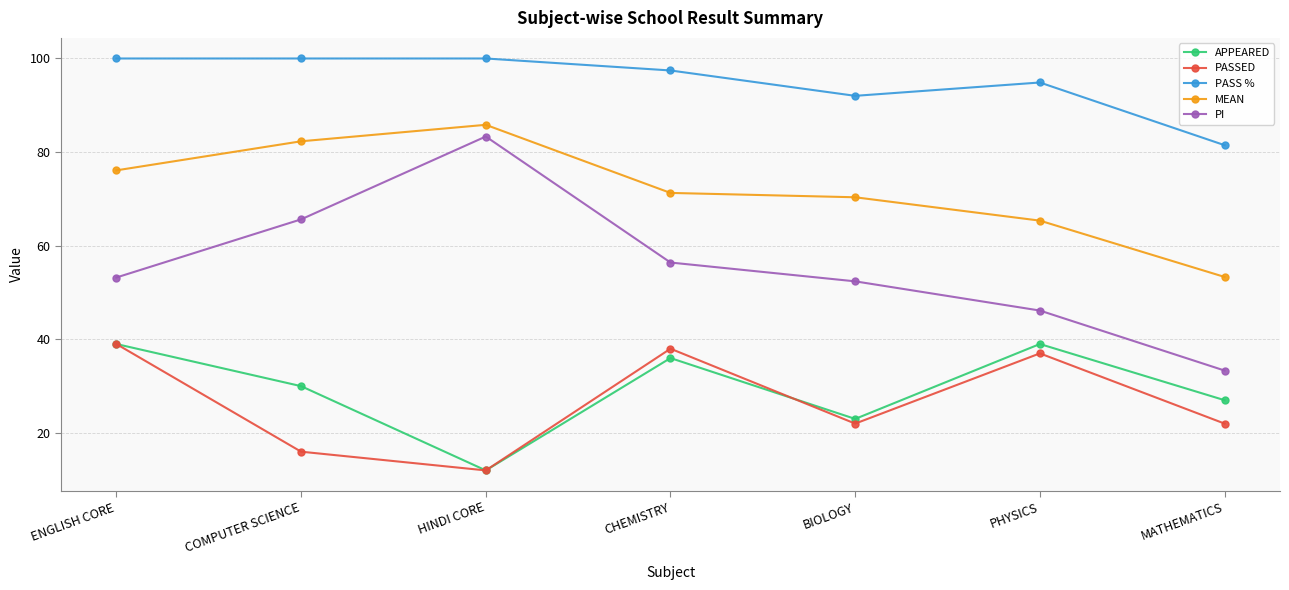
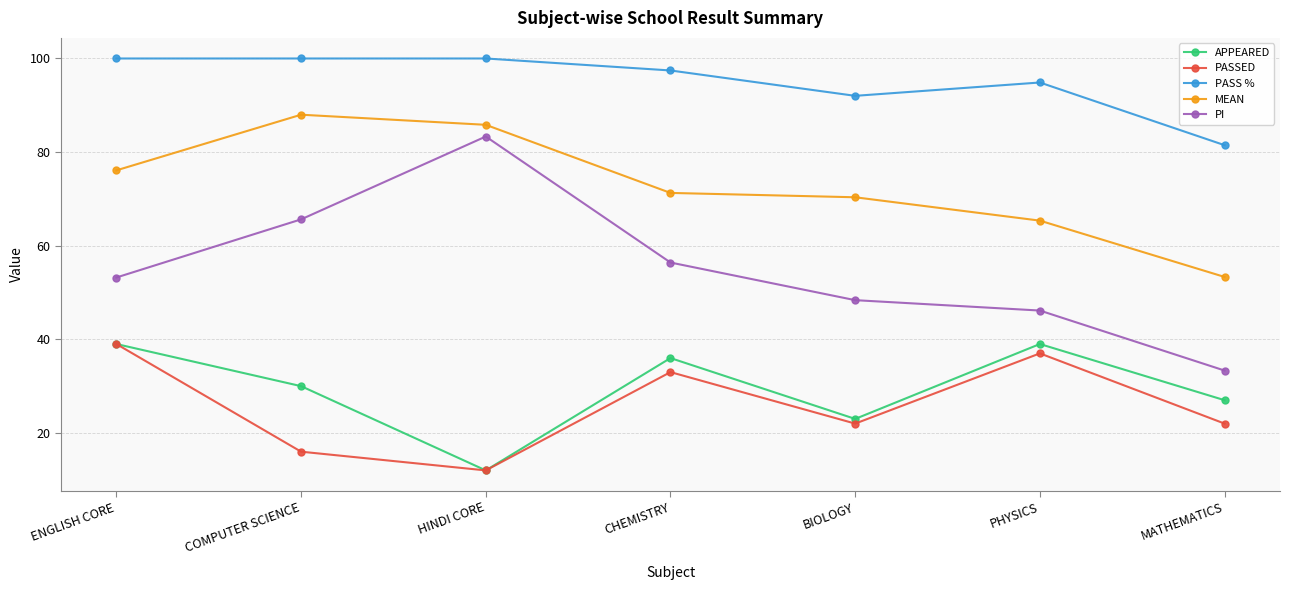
  {
    "APPEARED": {
      "COMPUTER SCIENCE": 30,
      "CHEMISTRY": 36,
      "BIOLOGY": 23,
      "PHYSICS": 39,
      "MATHEMATICS": 27
    },
    "PASSED": {
      "COMPUTER SCIENCE": 16,
-     "CHEMISTRY": 38,
+     "CHEMISTRY": 33,
      "BIOLOGY": 22,
      "PHYSICS": 37,
      "MATHEMATICS": 22
    },
    "PASS %": {
      "ENGLISH CORE": 100,
      "COMPUTER SCIENCE": 100,
      "HINDI CORE": 100,
      "CHEMISTRY": 97,
      "BIOLOGY": 92,
      "PHYSICS": 95,
      "MATHEMATICS": 81
    },
    "MEAN": {
      "ENGLISH CORE": 76,
-     "COMPUTER SCIENCE": 82,
+     "COMPUTER SCIENCE": 88,
      "HINDI CORE": 86,
      "CHEMISTRY": 71,
      "BIOLOGY": 70,
      "PHYSICS": 65,
      "MATHEMATICS": 53
    },
    "PI": {
      "ENGLISH CORE": 53,
      "COMPUTER SCIENCE": 66,
      "HINDI CORE": 83,
      "CHEMISTRY": 56,
-     "BIOLOGY": 52,
+     "BIOLOGY": 48,
      "PHYSICS": 46,
      "MATHEMATICS": 33
    }
  }
